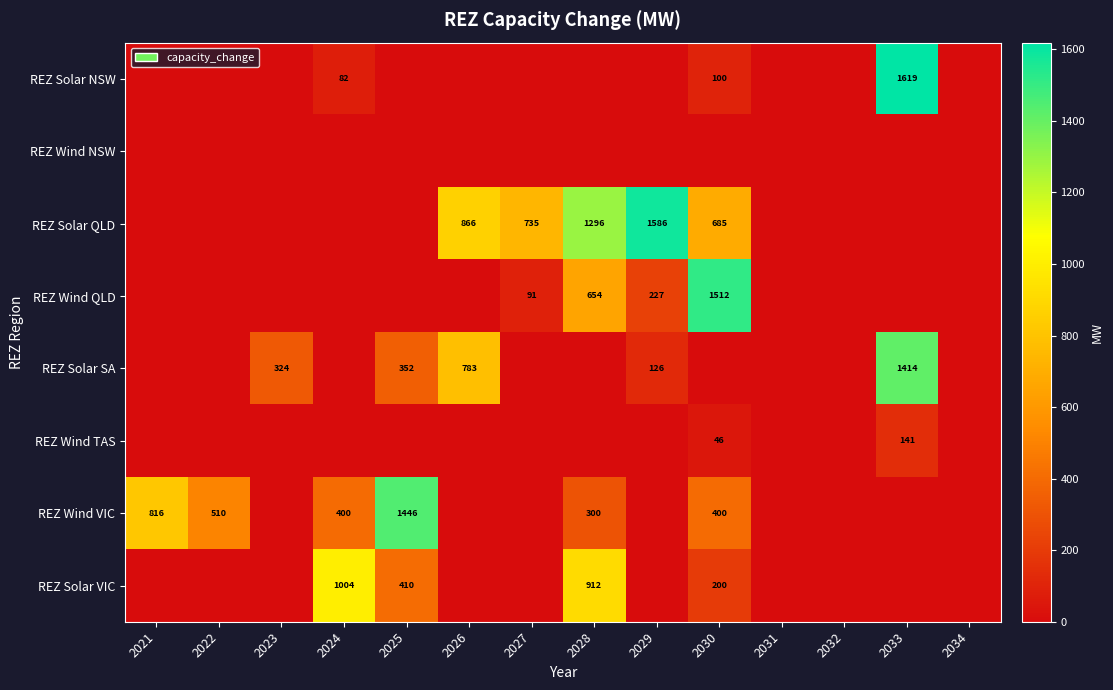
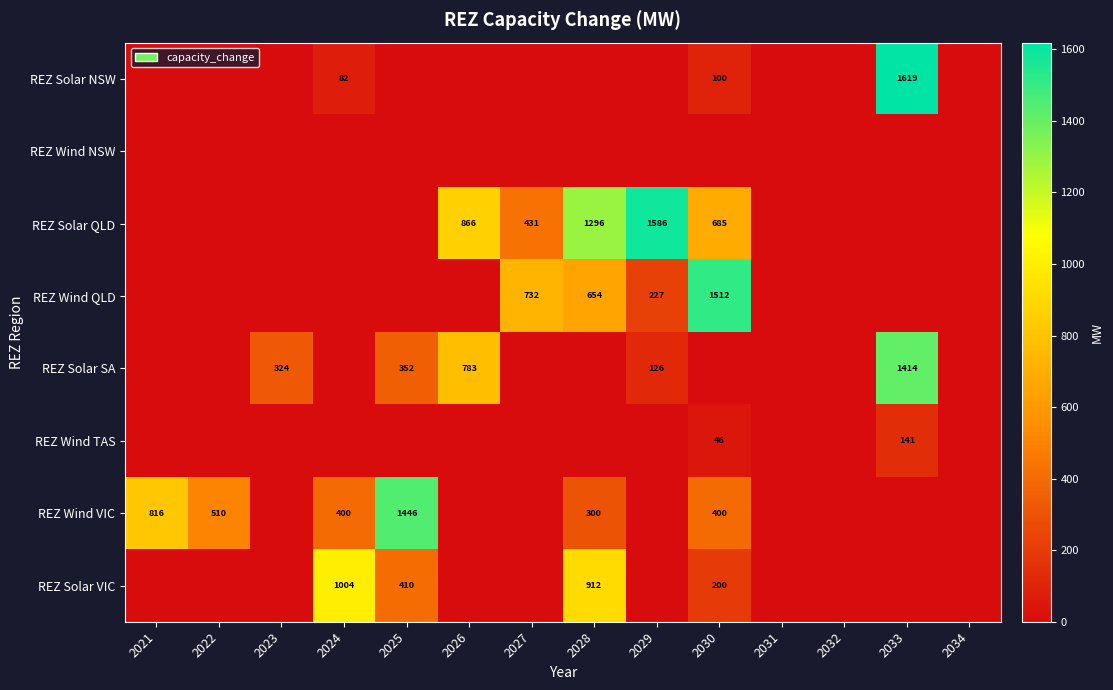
  {
    "REZ Solar NSW": {
      "2024": 82,
      "2030": 100,
      "2033": 1619
    },
    "REZ Solar QLD": {
      "2026": 866,
-     "2027": 735,
+     "2027": 431,
      "2028": 1296,
      "2029": 1586,
      "2030": 685
    },
    "REZ Wind QLD": {
-     "2027": 91,
+     "2027": 732,
      "2028": 654,
      "2029": 227,
      "2030": 1512
    },
    "REZ Solar SA": {
      "2023": 324,
      "2025": 352,
      "2026": 783,
      "2029": 126,
      "2033": 1414
    },
    "REZ Wind TAS": {
      "2030": 46,
      "2033": 141
    },
    "REZ Wind VIC": {
      "2021": 816,
      "2022": 510,
      "2024": 400,
      "2025": 1446,
      "2028": 300,
      "2030": 400
    },
    "REZ Solar VIC": {
      "2024": 1004,
      "2025": 410,
      "2028": 912,
      "2030": 200
    }
  }
